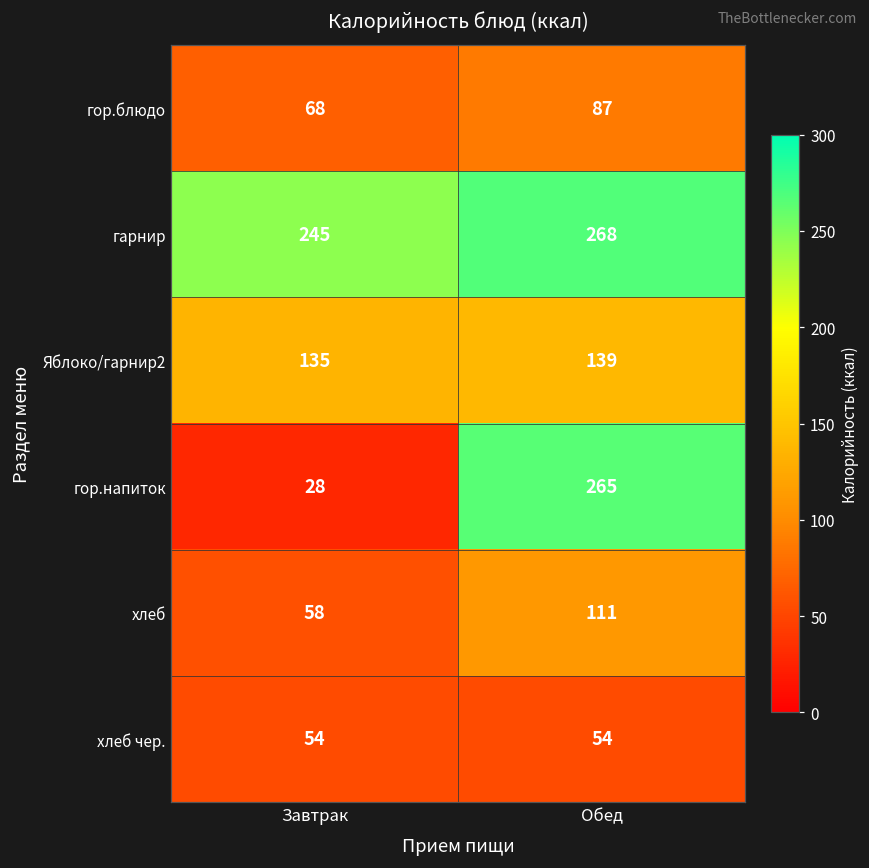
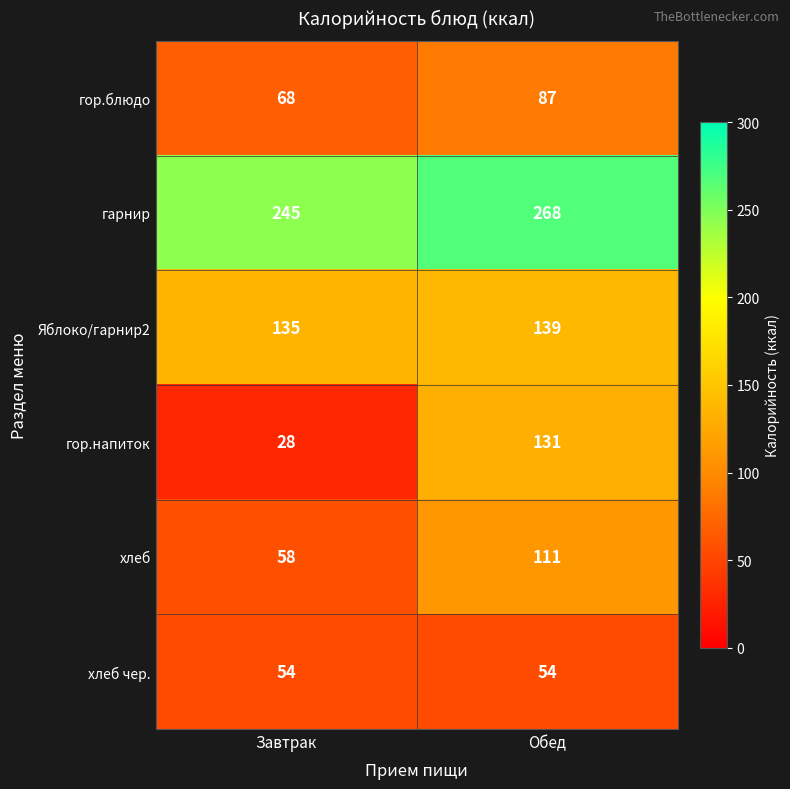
  {
    "гор.блюдо": {
      "Завтрак": 68,
      "Обед": 87
    },
    "гарнир": {
      "Завтрак": 245,
      "Обед": 268
    },
    "Яблоко/гарнир2": {
      "Завтрак": 135,
      "Обед": 139
    },
    "гор.напиток": {
      "Завтрак": 28,
-     "Обед": 265
+     "Обед": 131
    },
    "хлеб": {
      "Завтрак": 58,
      "Обед": 111
    },
    "хлеб чер.": {
      "Завтрак": 54,
      "Обед": 54
    }
  }
